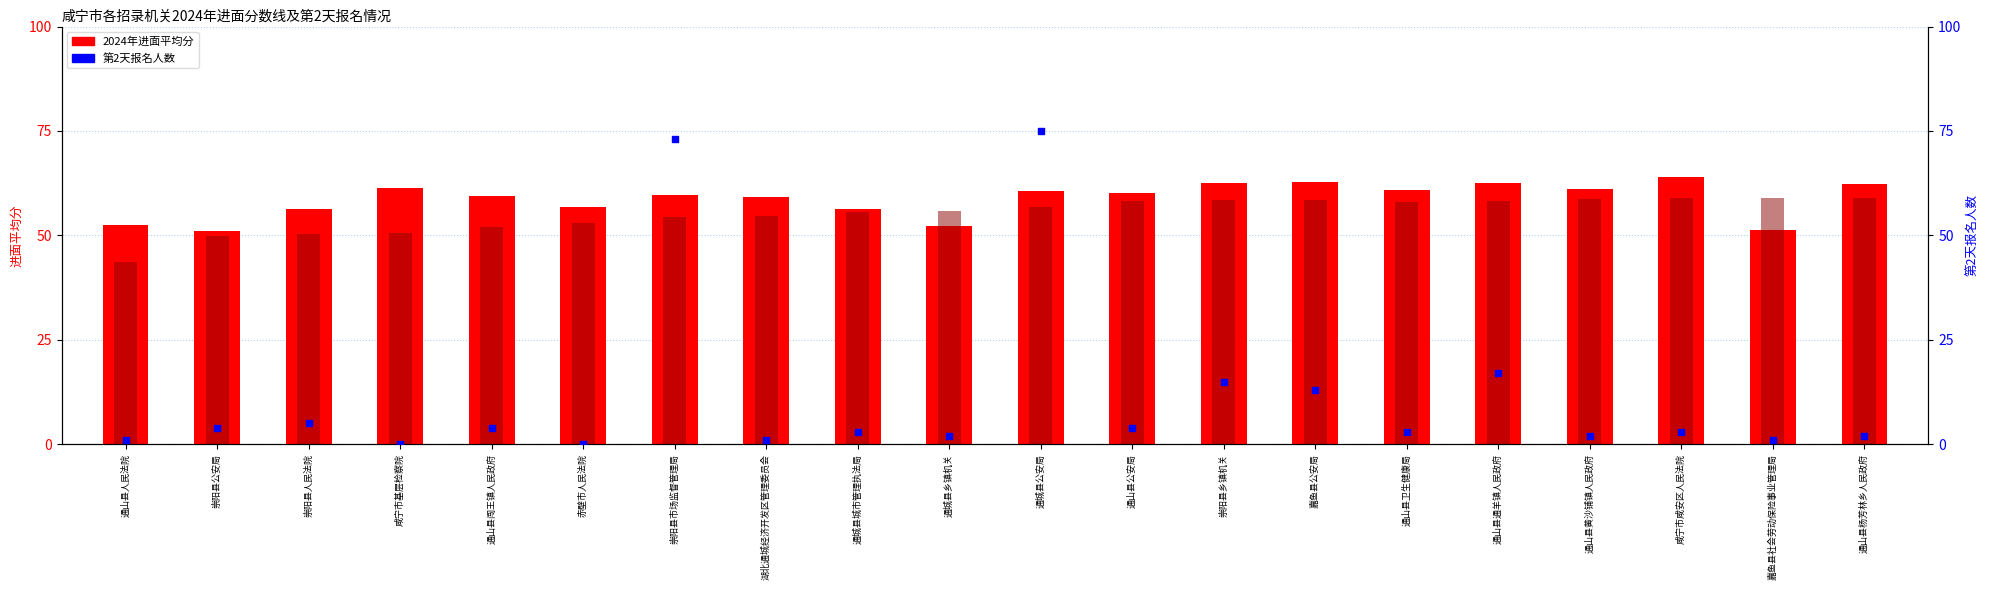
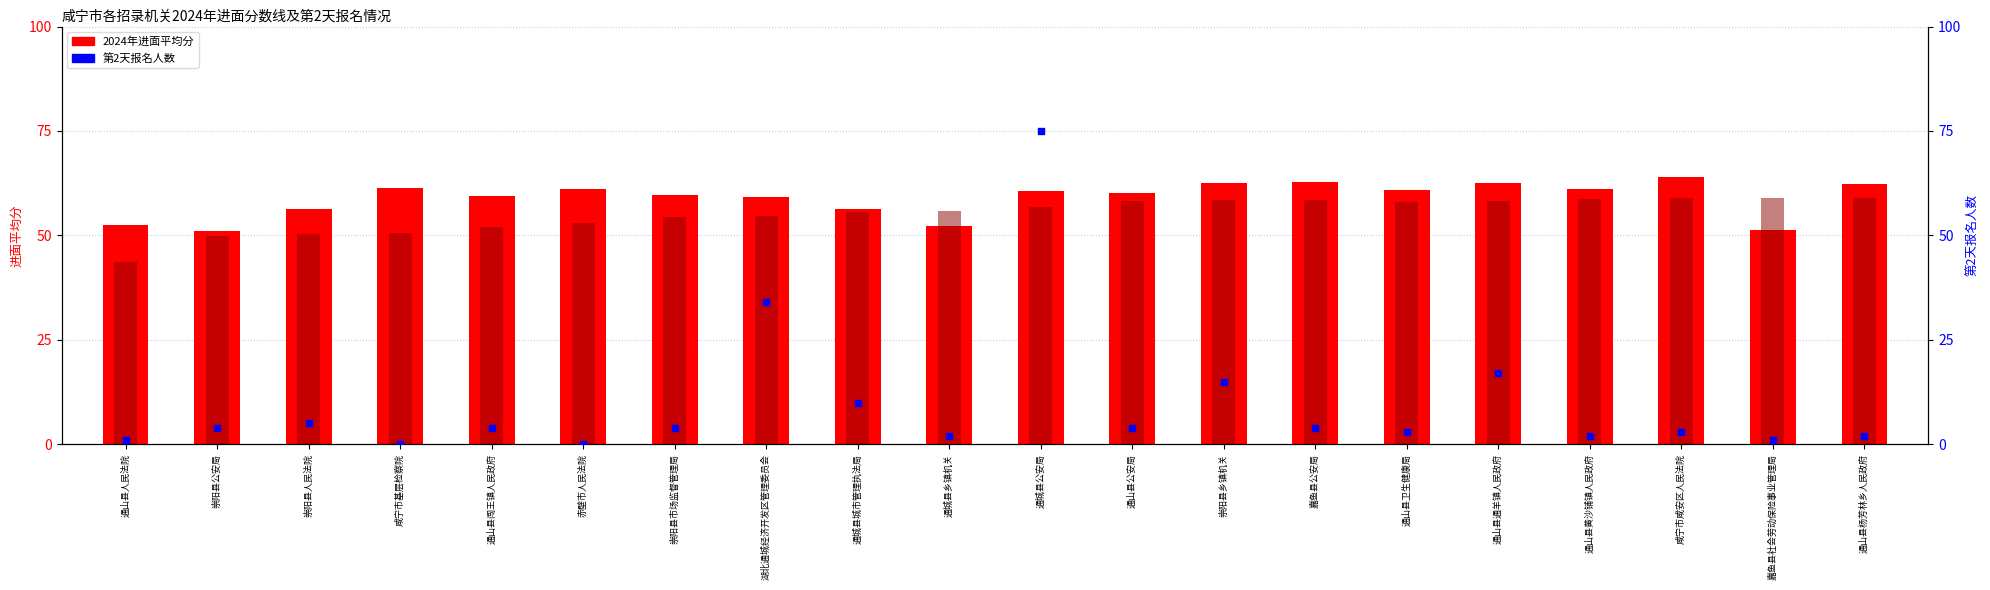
  {
    "2024年进面平均分": {
      "通山县人民法院": 52,
      "崇阳县公安局": 51,
      "崇阳县人民法院": 56,
      "咸宁市基层检察院": 61,
      "通山县闯王镇人民政府": 59,
-     "赤壁市人民法院": 57,
+     "赤壁市人民法院": 61,
      "崇阳县市场监督管理局": 60,
      "湖北通城经济开发区管理委员会": 59,
      "通城县城市管理执法局": 56,
      "通城县公安局": 61,
      "通山县公安局": 60,
      "崇阳县乡镇机关": 63,
      "嘉鱼县公安局": 63,
      "通山县卫生健康局": 61,
      "通山县通羊镇人民政府": 62,
      "通山县黄沙铺镇人民政府": 61,
      "咸宁市咸安区人民法院": 64,
      "通山县杨芳林乡人民政府": 62
    },
    "第2天报名人数": {
-     "崇阳县市场监督管理局": 73,
-     "湖北通城经济开发区管理委员会": 1,
-     "通城县城市管理执法局": 3,
-     "嘉鱼县公安局": 13
+     "崇阳县市场监督管理局": 4,
+     "湖北通城经济开发区管理委员会": 34,
+     "通城县城市管理执法局": 10,
+     "嘉鱼县公安局": 4
    }
  }
